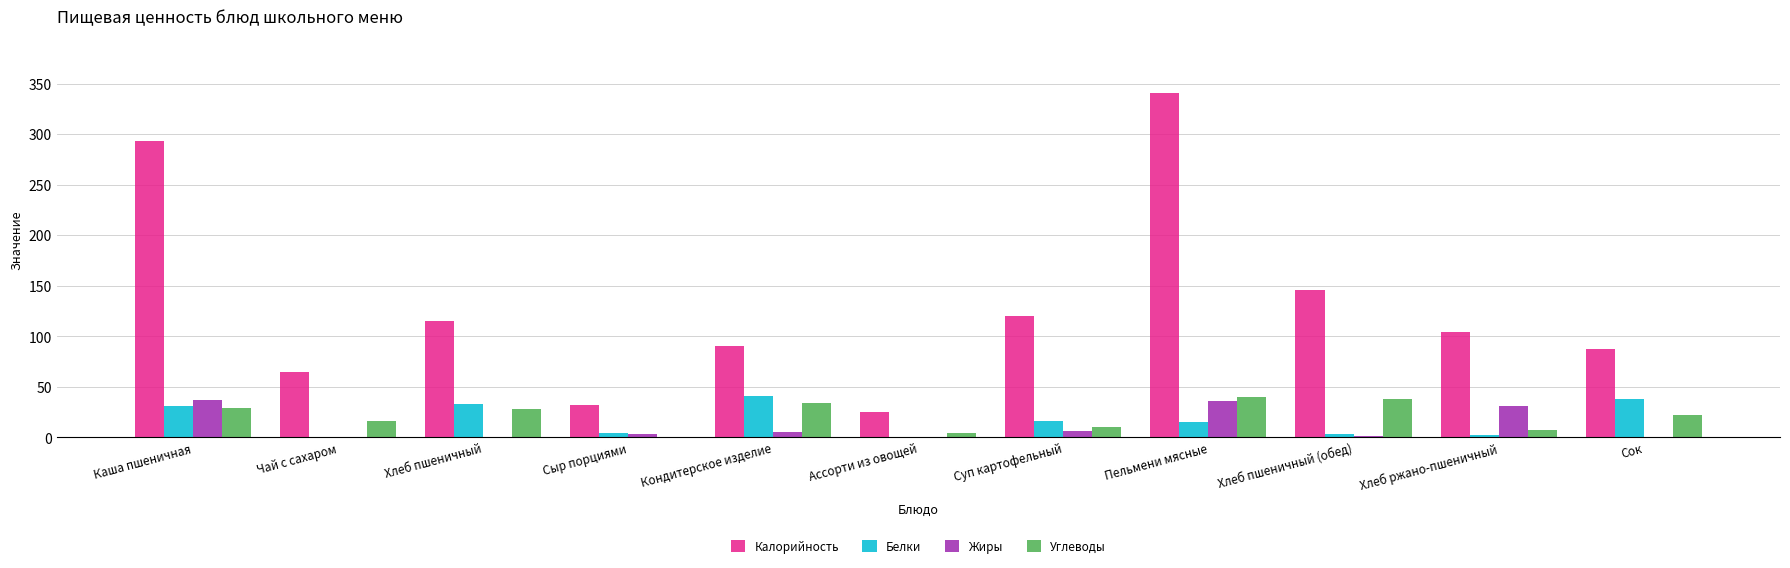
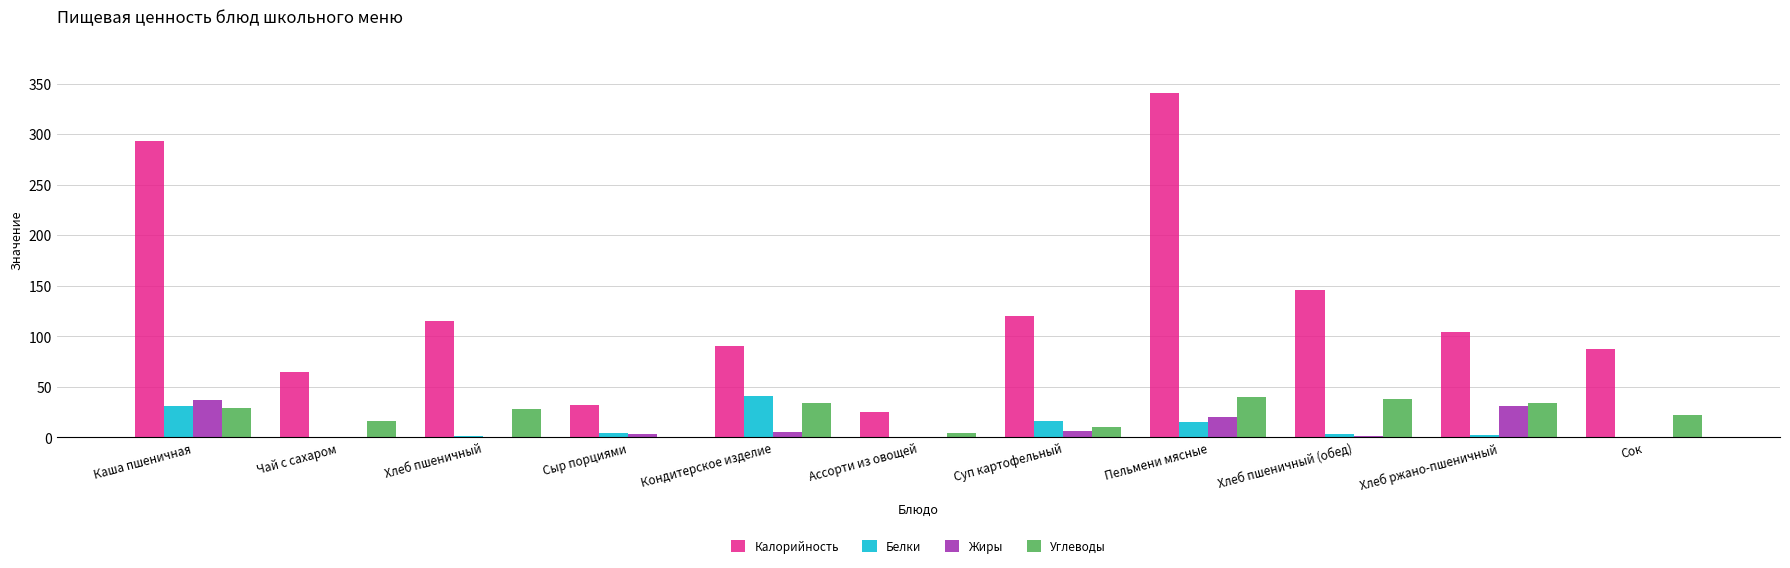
  {
    "Калорийность": {
      "Каша пшеничная": 294,
      "Чай с сахаром": 65,
      "Хлеб пшеничный": 116,
      "Сыр порциями": 31,
      "Кондитерское изделие": 90,
      "Ассорти из овощей": 25,
      "Суп картофельный": 120,
      "Пельмени мясные": 340,
      "Хлеб пшеничный (обед)": 146,
      "Хлеб ржано-пшеничный": 104,
      "Сок": 87
    },
    "Белки": {
      "Каша пшеничная": 31,
-     "Хлеб пшеничный": 32,
+     "Хлеб пшеничный": 2,
      "Сыр порциями": 4,
      "Кондитерское изделие": 41,
      "Суп картофельный": 16,
      "Пельмени мясные": 15,
      "Хлеб пшеничный (обед)": 3,
      "Хлеб ржано-пшеничный": 2,
-     "Сок": 38
+     "Сок": 0
    },
    "Жиры": {
      "Каша пшеничная": 37,
      "Чай с сахаром": 0,
      "Сыр порциями": 3,
      "Кондитерское изделие": 5,
      "Суп картофельный": 6,
-     "Пельмени мясные": 36,
+     "Пельмени мясные": 20,
      "Хлеб ржано-пшеничный": 31,
      "Сок": 0
    },
    "Углеводы": {
      "Каша пшеничная": 29,
      "Чай с сахаром": 16,
      "Хлеб пшеничный": 28,
      "Сыр порциями": 0,
      "Кондитерское изделие": 34,
      "Ассорти из овощей": 5,
      "Суп картофельный": 10,
      "Пельмени мясные": 39,
      "Хлеб пшеничный (обед)": 38,
-     "Хлеб ржано-пшеничный": 7,
+     "Хлеб ржано-пшеничный": 34,
      "Сок": 22
    }
  }
